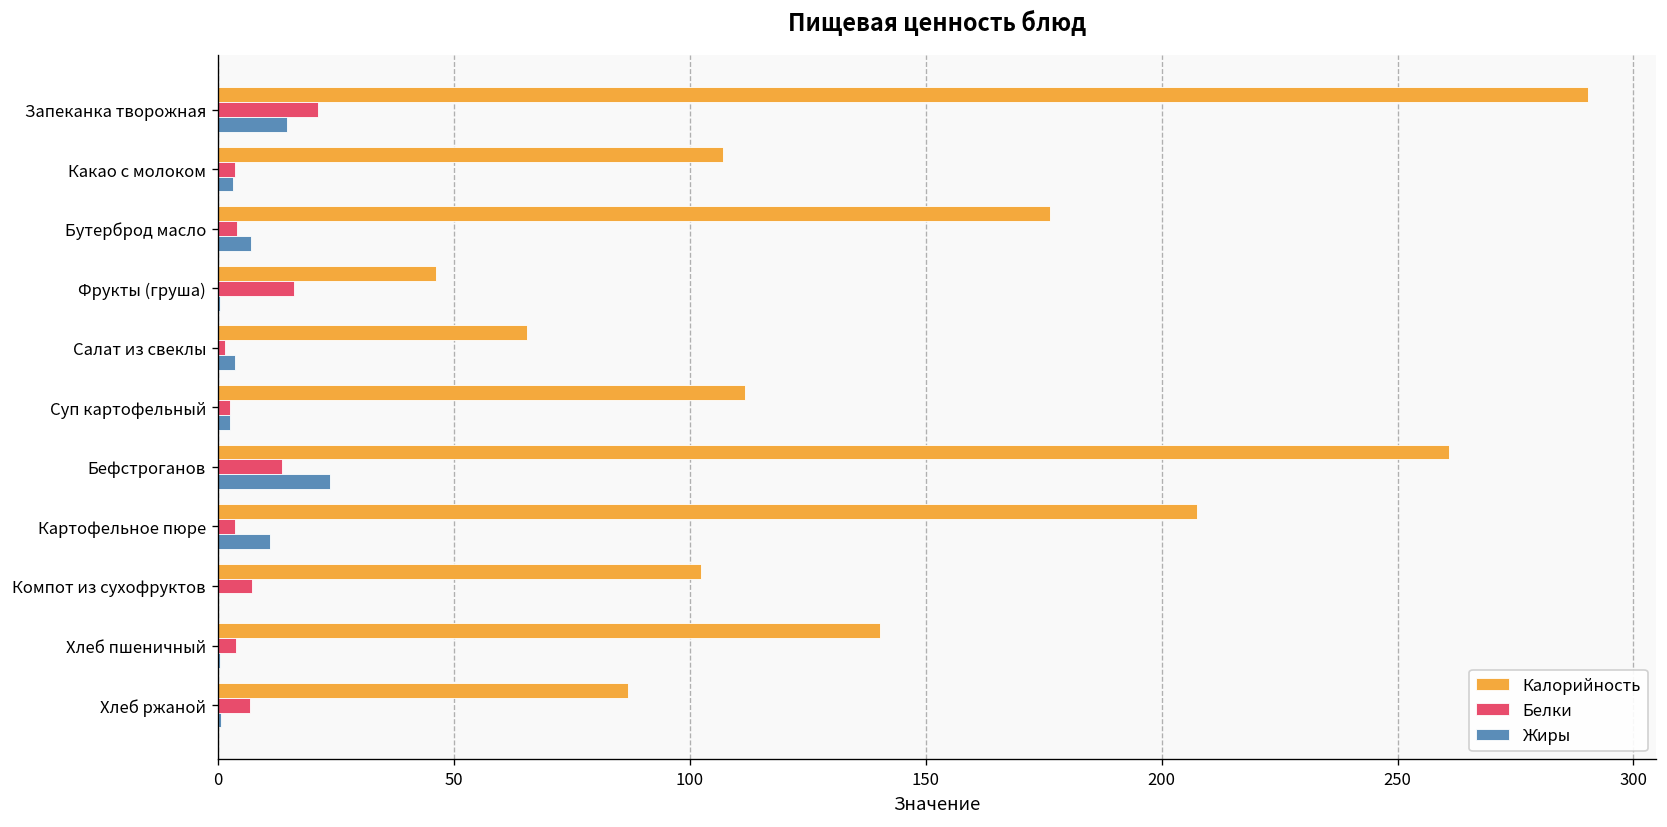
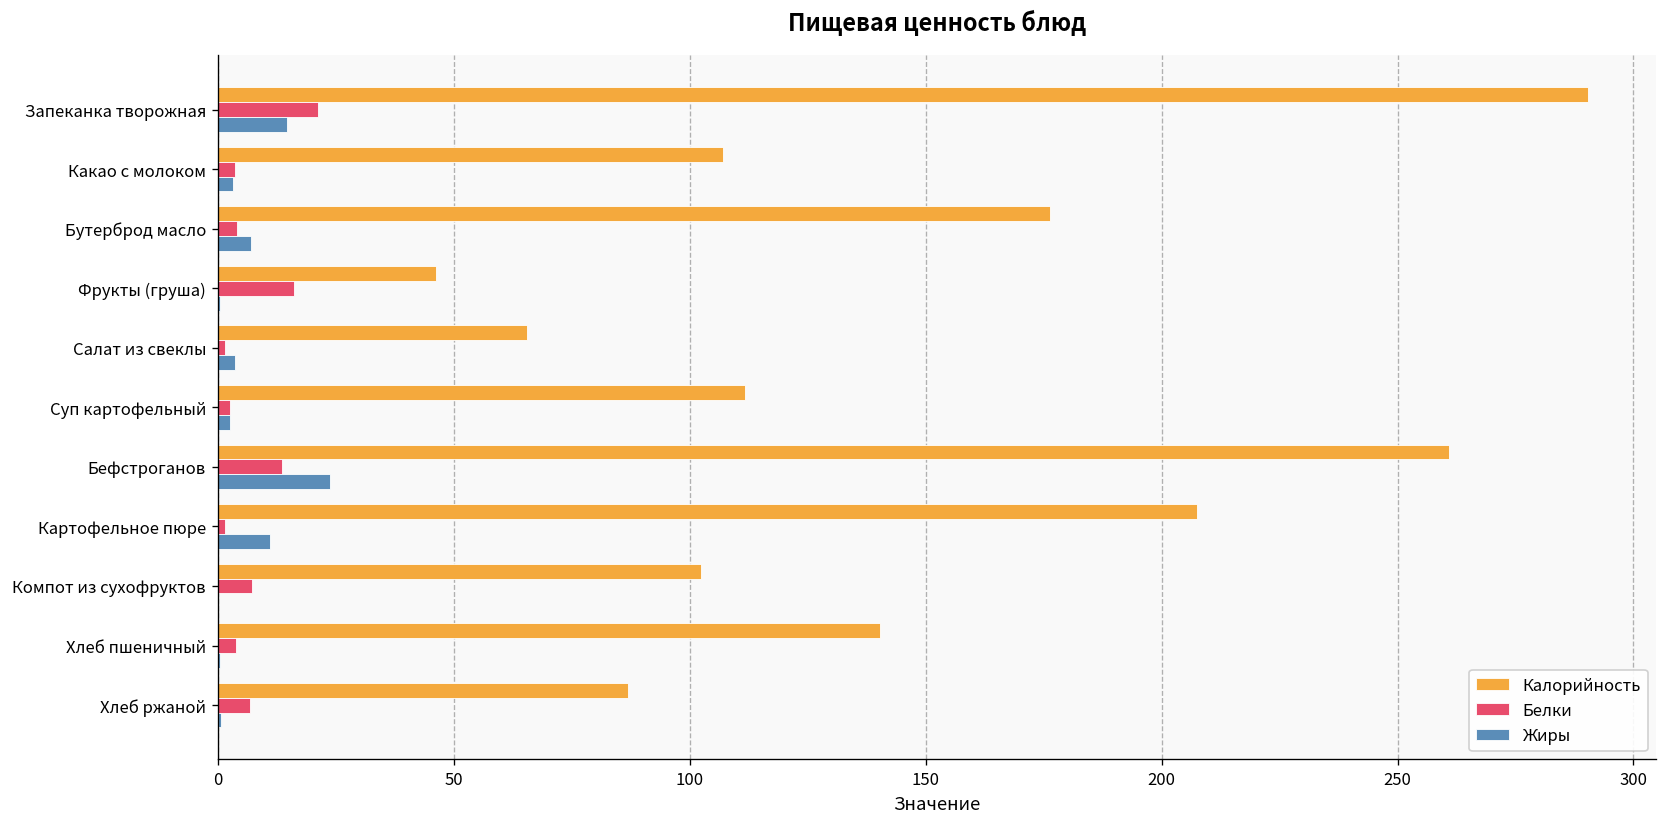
  {
    "Калорийность": {
      "Запеканка творожная": 290,
      "Какао с молоком": 107,
      "Бутерброд масло": 176,
      "Фрукты (груша)": 46,
      "Салат из свеклы": 66,
      "Суп картофельный": 112,
      "Бефстроганов": 261,
      "Картофельное пюре": 207,
      "Компот из сухофруктов": 102,
      "Хлеб пшеничный": 140,
      "Хлеб ржаной": 87
    },
    "Белки": {
      "Запеканка творожная": 21,
      "Какао с молоком": 4,
      "Бутерброд масло": 4,
      "Фрукты (груша)": 16,
      "Салат из свеклы": 1,
      "Суп картофельный": 3,
      "Бефстроганов": 14,
-     "Картофельное пюре": 4,
+     "Картофельное пюре": 2,
      "Компот из сухофруктов": 7,
      "Хлеб пшеничный": 4,
      "Хлеб ржаной": 7
    },
    "Жиры": {
      "Запеканка творожная": 15,
      "Какао с молоком": 3,
      "Бутерброд масло": 7,
      "Салат из свеклы": 4,
      "Суп картофельный": 3,
      "Бефстроганов": 24,
      "Картофельное пюре": 11,
      "Компот из сухофруктов": 0
    }
  }
